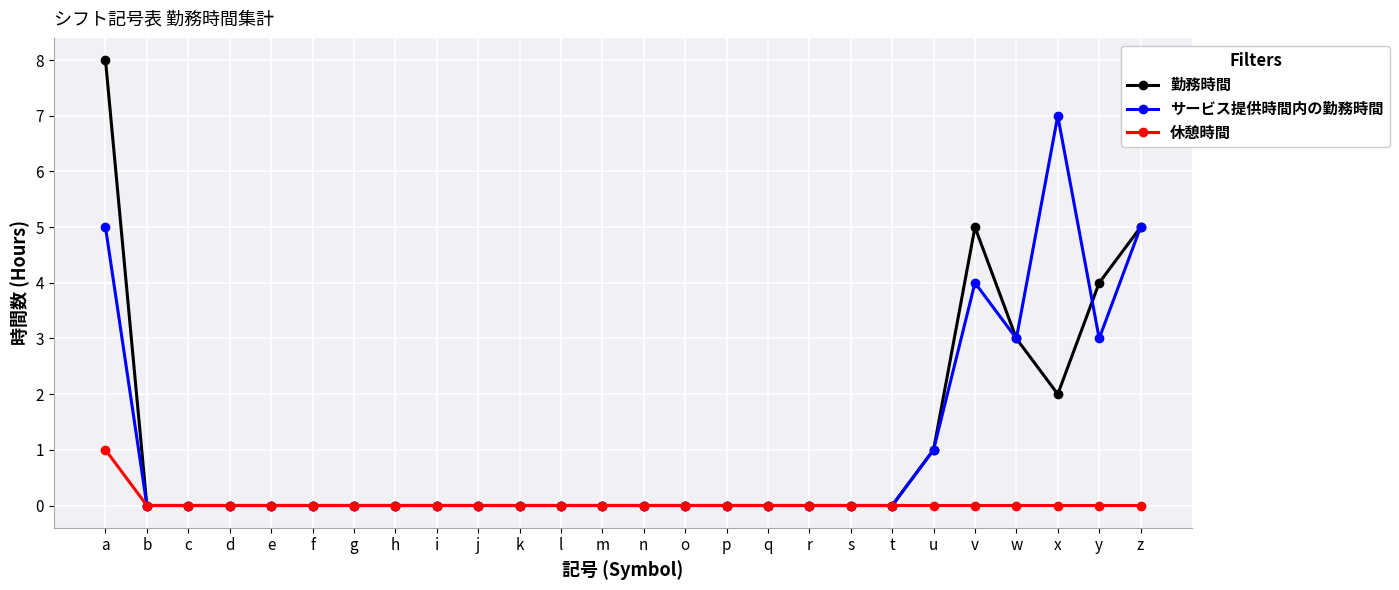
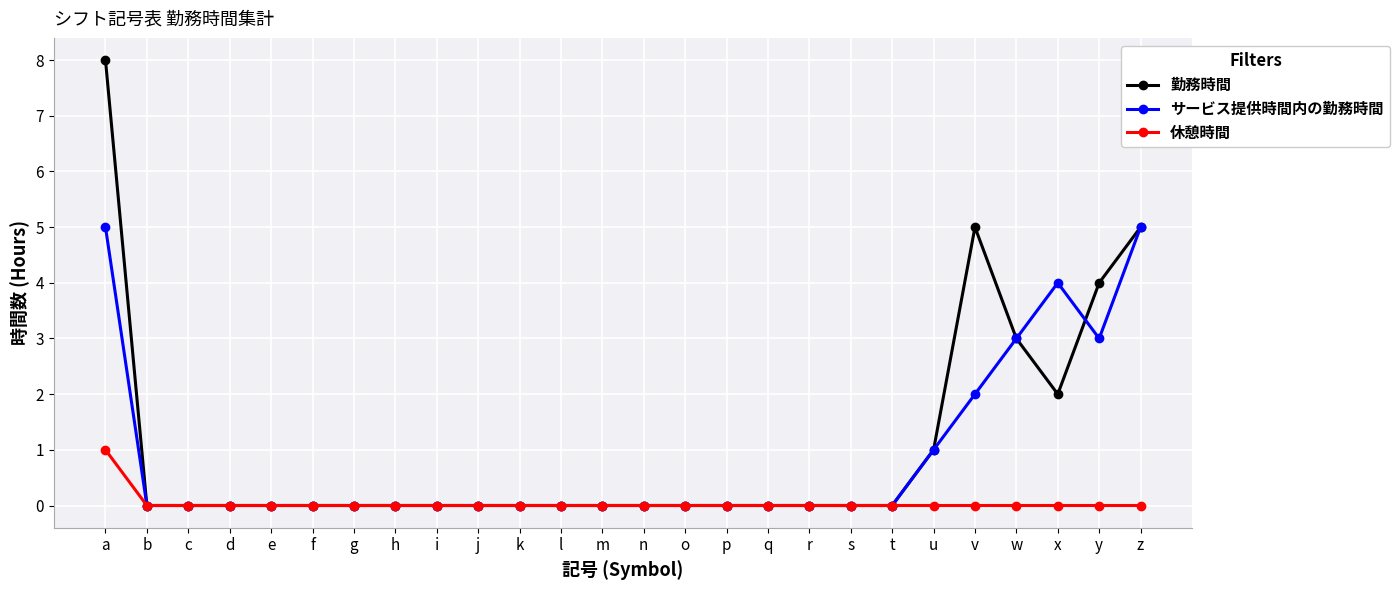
  {
    "勤務時間": {
      "a": 8,
      "v": 5,
      "x": 2,
      "y": 4
    },
    "サービス提供時間内の勤務時間": {
      "a": 5,
-     "v": 4,
-     "x": 7,
+     "v": 2,
+     "x": 4,
      "y": 3
    },
    "休憩時間": {
      "a": 1,
      "u": 0,
      "v": 0,
      "w": 0,
      "x": 0,
      "y": 0,
      "z": 0
    }
  }
